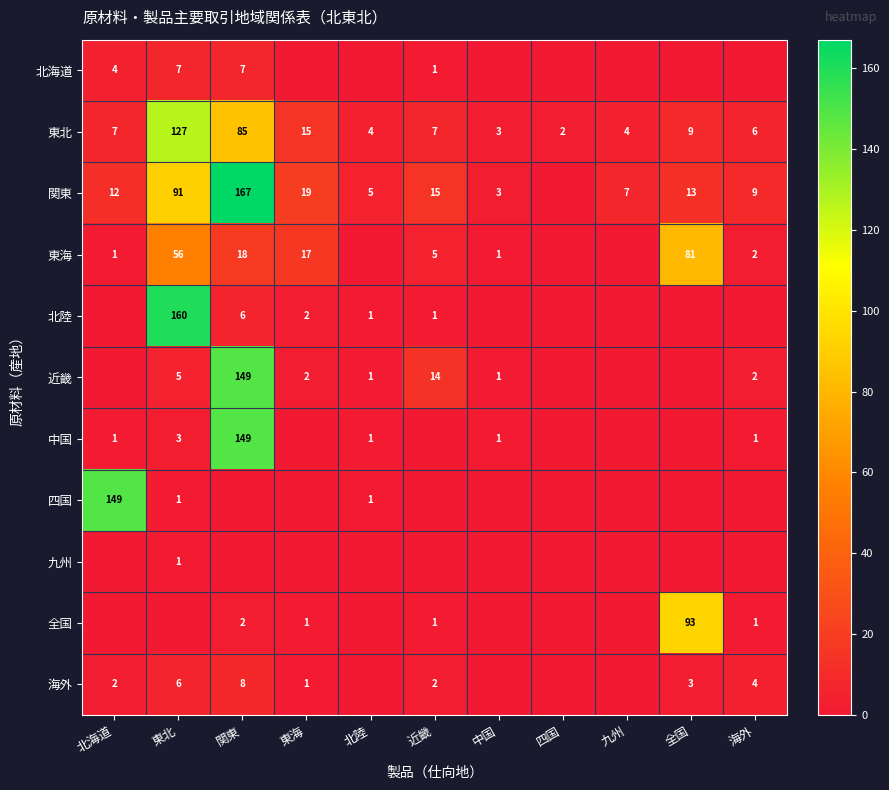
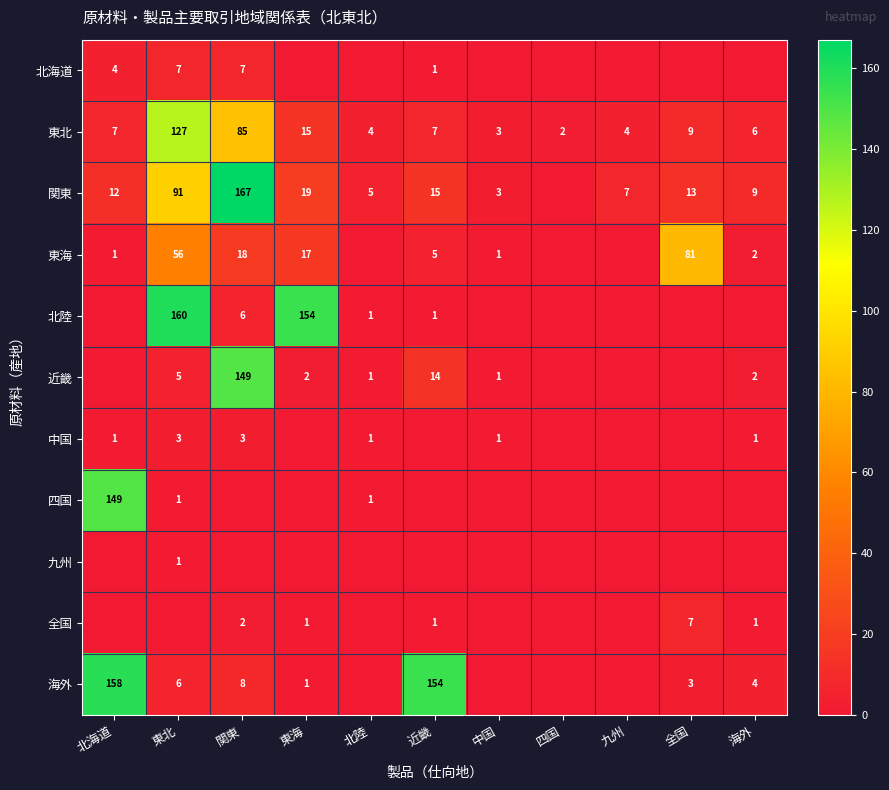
  {
    "北海道": {
      "北海道": 4,
      "東北": 7,
      "関東": 7,
      "近畿": 1
    },
    "東北": {
      "北海道": 7,
      "東北": 127,
      "関東": 85,
      "東海": 15,
      "北陸": 4,
      "近畿": 7,
      "中国": 3,
      "四国": 2,
      "九州": 4,
      "全国": 9,
      "海外": 6
    },
    "関東": {
      "北海道": 12,
      "東北": 91,
      "関東": 167,
      "東海": 19,
      "北陸": 5,
      "近畿": 15,
      "中国": 3,
      "九州": 7,
      "全国": 13,
      "海外": 9
    },
    "東海": {
      "北海道": 1,
      "東北": 56,
      "関東": 18,
      "東海": 17,
      "近畿": 5,
      "中国": 1,
      "全国": 81,
      "海外": 2
    },
    "北陸": {
      "東北": 160,
      "関東": 6,
-     "東海": 2,
+     "東海": 154,
      "北陸": 1,
      "近畿": 1
    },
    "近畿": {
      "東北": 5,
      "関東": 149,
      "東海": 2,
      "北陸": 1,
      "近畿": 14,
      "中国": 1,
      "海外": 2
    },
    "中国": {
      "北海道": 1,
      "東北": 3,
-     "関東": 149,
+     "関東": 3,
      "北陸": 1,
      "中国": 1,
      "海外": 1
    },
    "四国": {
      "北海道": 149,
      "東北": 1,
      "北陸": 1
    },
    "九州": {
      "東北": 1
    },
    "全国": {
      "関東": 2,
      "東海": 1,
      "近畿": 1,
-     "全国": 93,
+     "全国": 7,
      "海外": 1
    },
    "海外": {
-     "北海道": 2,
+     "北海道": 158,
      "東北": 6,
      "関東": 8,
      "東海": 1,
-     "近畿": 2,
+     "近畿": 154,
      "全国": 3,
      "海外": 4
    }
  }
